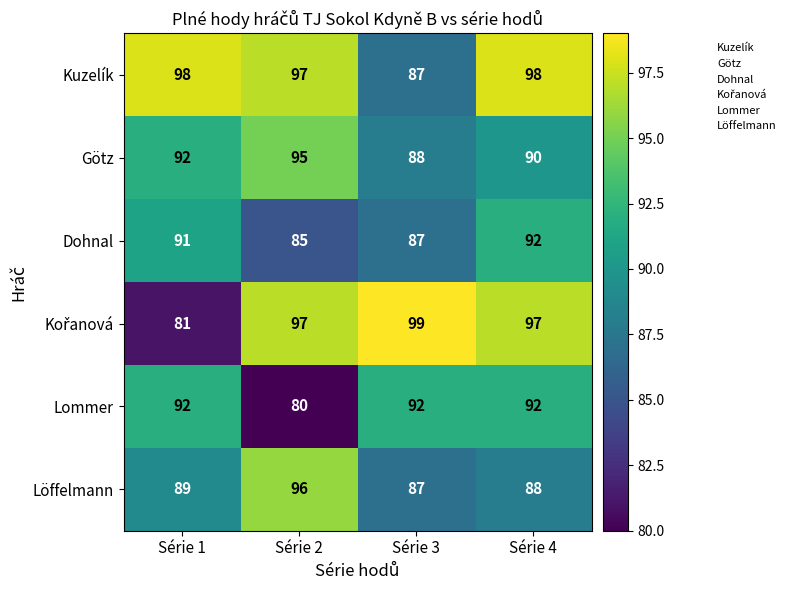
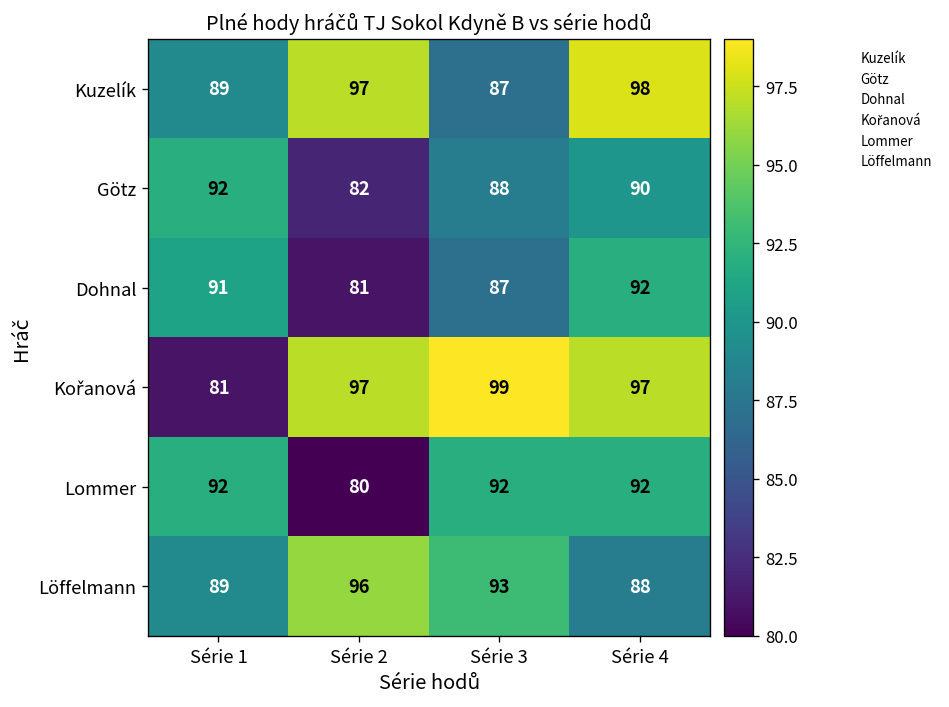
  {
    "Kuzelík": {
-     "Série 1": 98,
+     "Série 1": 89,
      "Série 2": 97,
      "Série 3": 87,
      "Série 4": 98
    },
    "Götz": {
      "Série 1": 92,
-     "Série 2": 95,
+     "Série 2": 82,
      "Série 3": 88,
      "Série 4": 90
    },
    "Dohnal": {
      "Série 1": 91,
-     "Série 2": 85,
+     "Série 2": 81,
      "Série 3": 87,
      "Série 4": 92
    },
    "Kořanová": {
      "Série 1": 81,
      "Série 2": 97,
      "Série 3": 99,
      "Série 4": 97
    },
    "Lommer": {
      "Série 1": 92,
      "Série 2": 80,
      "Série 3": 92,
      "Série 4": 92
    },
    "Löffelmann": {
      "Série 1": 89,
      "Série 2": 96,
-     "Série 3": 87,
+     "Série 3": 93,
      "Série 4": 88
    }
  }
